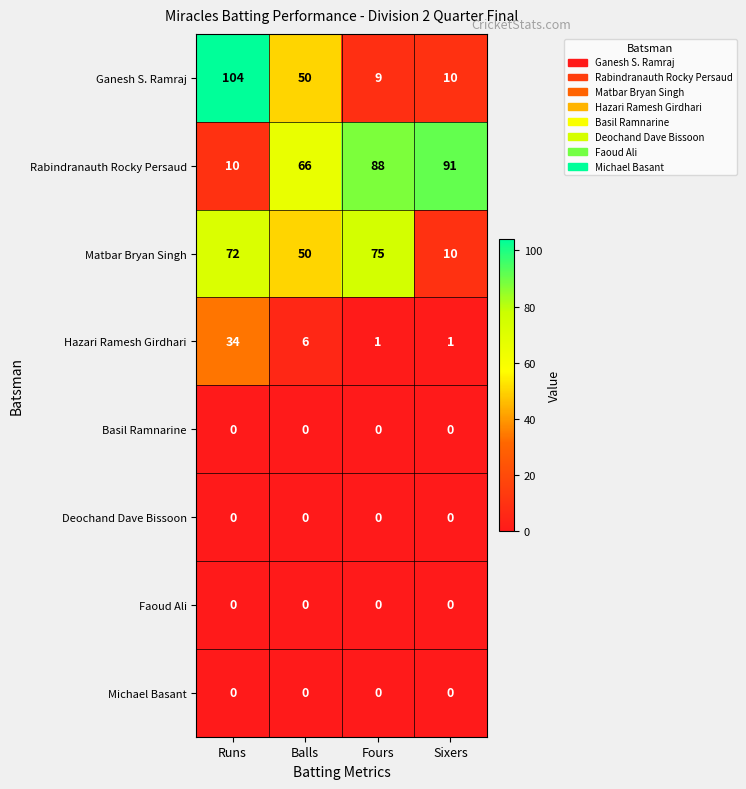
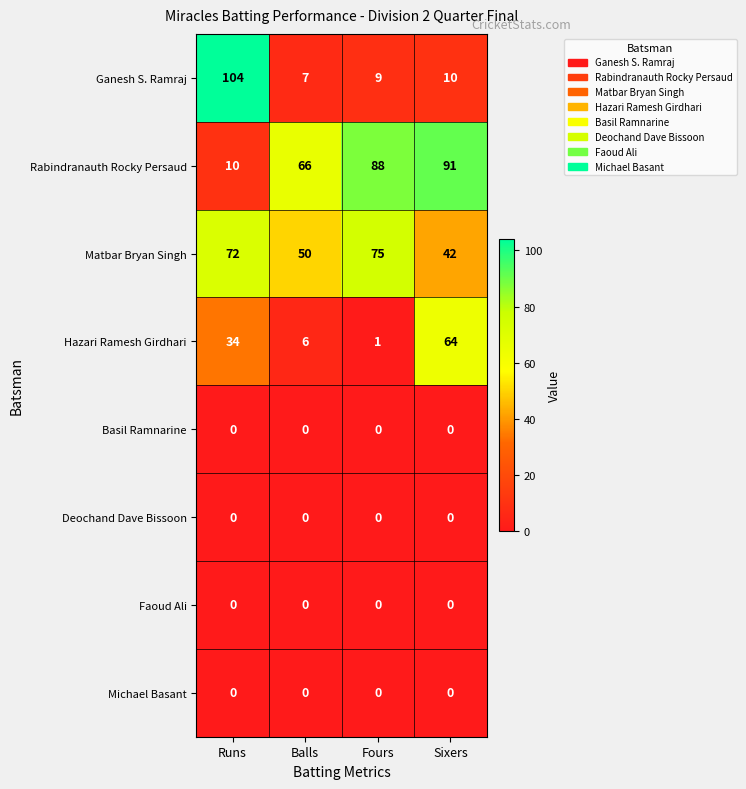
  {
    "Ganesh S. Ramraj": {
      "Runs": 104,
-     "Balls": 50,
+     "Balls": 7,
      "Fours": 9,
      "Sixers": 10
    },
    "Rabindranauth Rocky Persaud": {
      "Runs": 10,
      "Balls": 66,
      "Fours": 88,
      "Sixers": 91
    },
    "Matbar Bryan Singh": {
      "Runs": 72,
      "Balls": 50,
      "Fours": 75,
-     "Sixers": 10
+     "Sixers": 42
    },
    "Hazari Ramesh Girdhari": {
      "Runs": 34,
      "Balls": 6,
      "Fours": 1,
-     "Sixers": 1
+     "Sixers": 64
    },
    "Basil Ramnarine": {
      "Runs": 0,
      "Balls": 0,
      "Fours": 0,
      "Sixers": 0
    },
    "Deochand Dave Bissoon": {
      "Runs": 0,
      "Balls": 0,
      "Fours": 0,
      "Sixers": 0
    },
    "Faoud Ali": {
      "Runs": 0,
      "Balls": 0,
      "Fours": 0,
      "Sixers": 0
    },
    "Michael Basant": {
      "Runs": 0,
      "Balls": 0,
      "Fours": 0,
      "Sixers": 0
    }
  }
